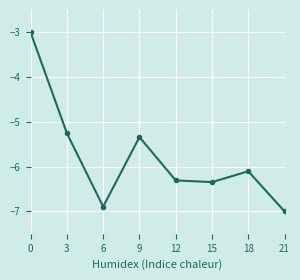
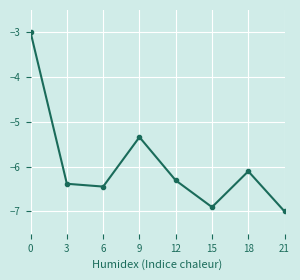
  {
    "0": -3.0,
-   "3": -5.3,
-   "6": -6.9,
+   "3": -6.4,
+   "6": -6.4,
    "9": -5.3,
    "12": -6.3,
-   "15": -6.3,
+   "15": -6.9,
    "18": -6.1,
    "21": -7.0
  }
